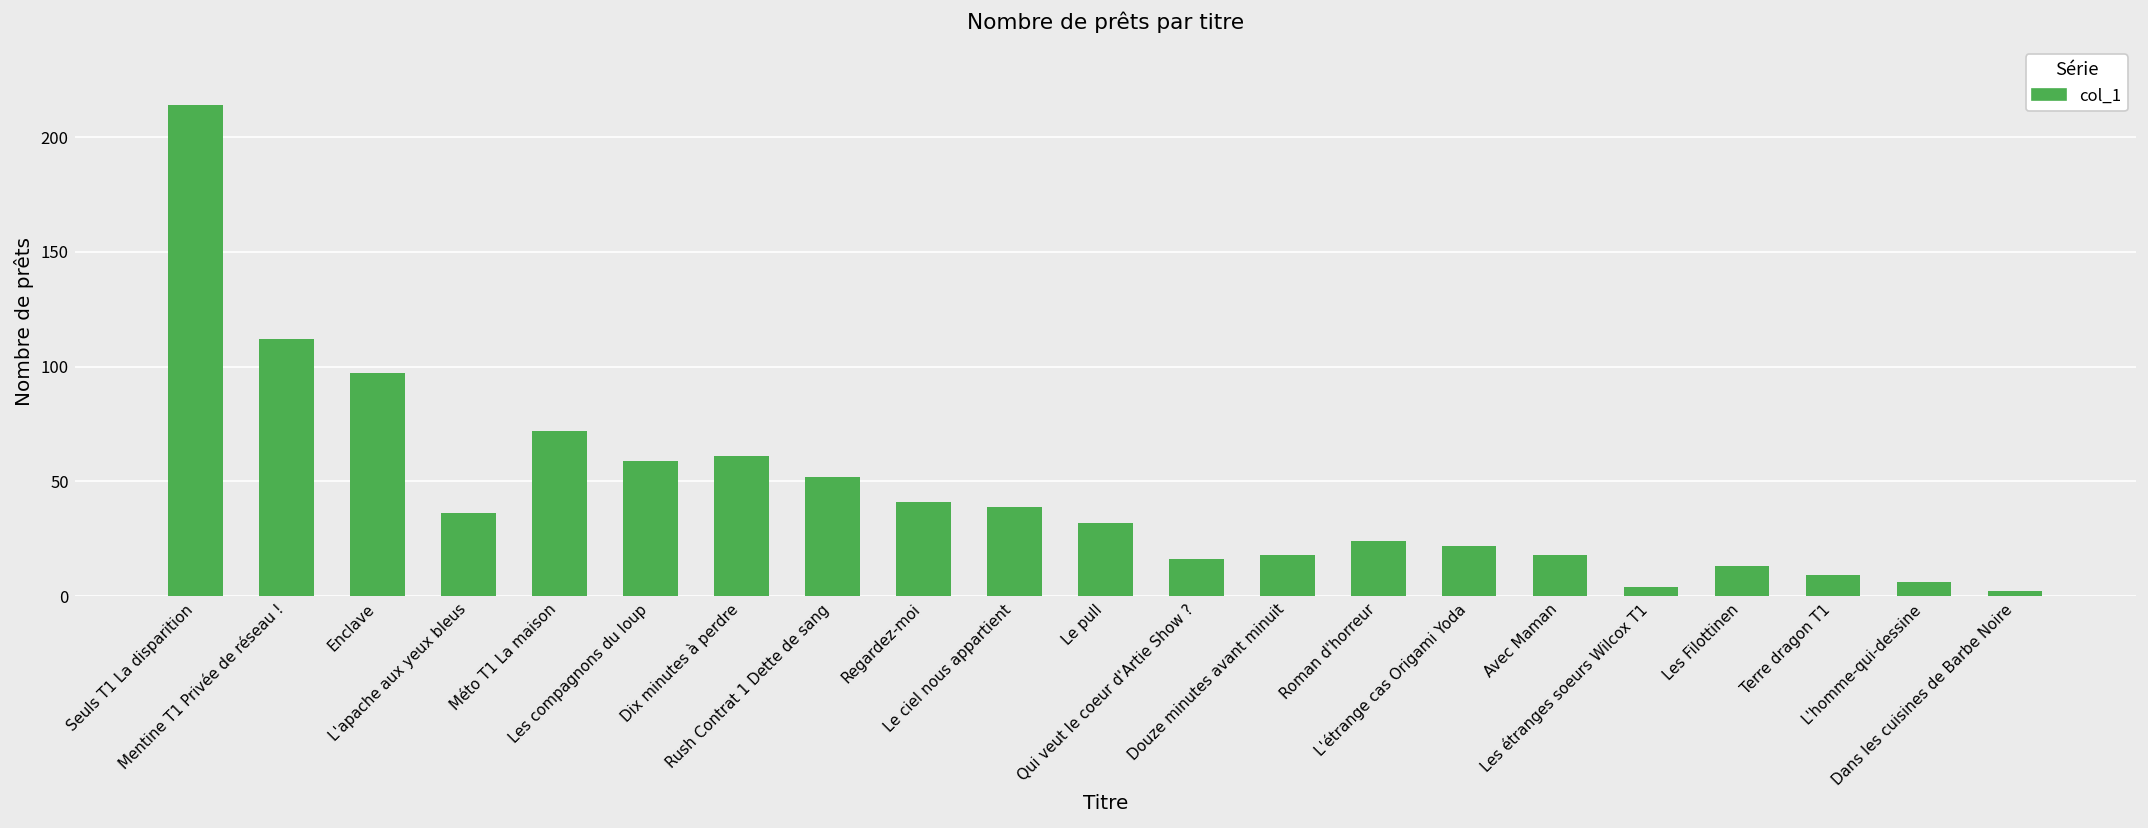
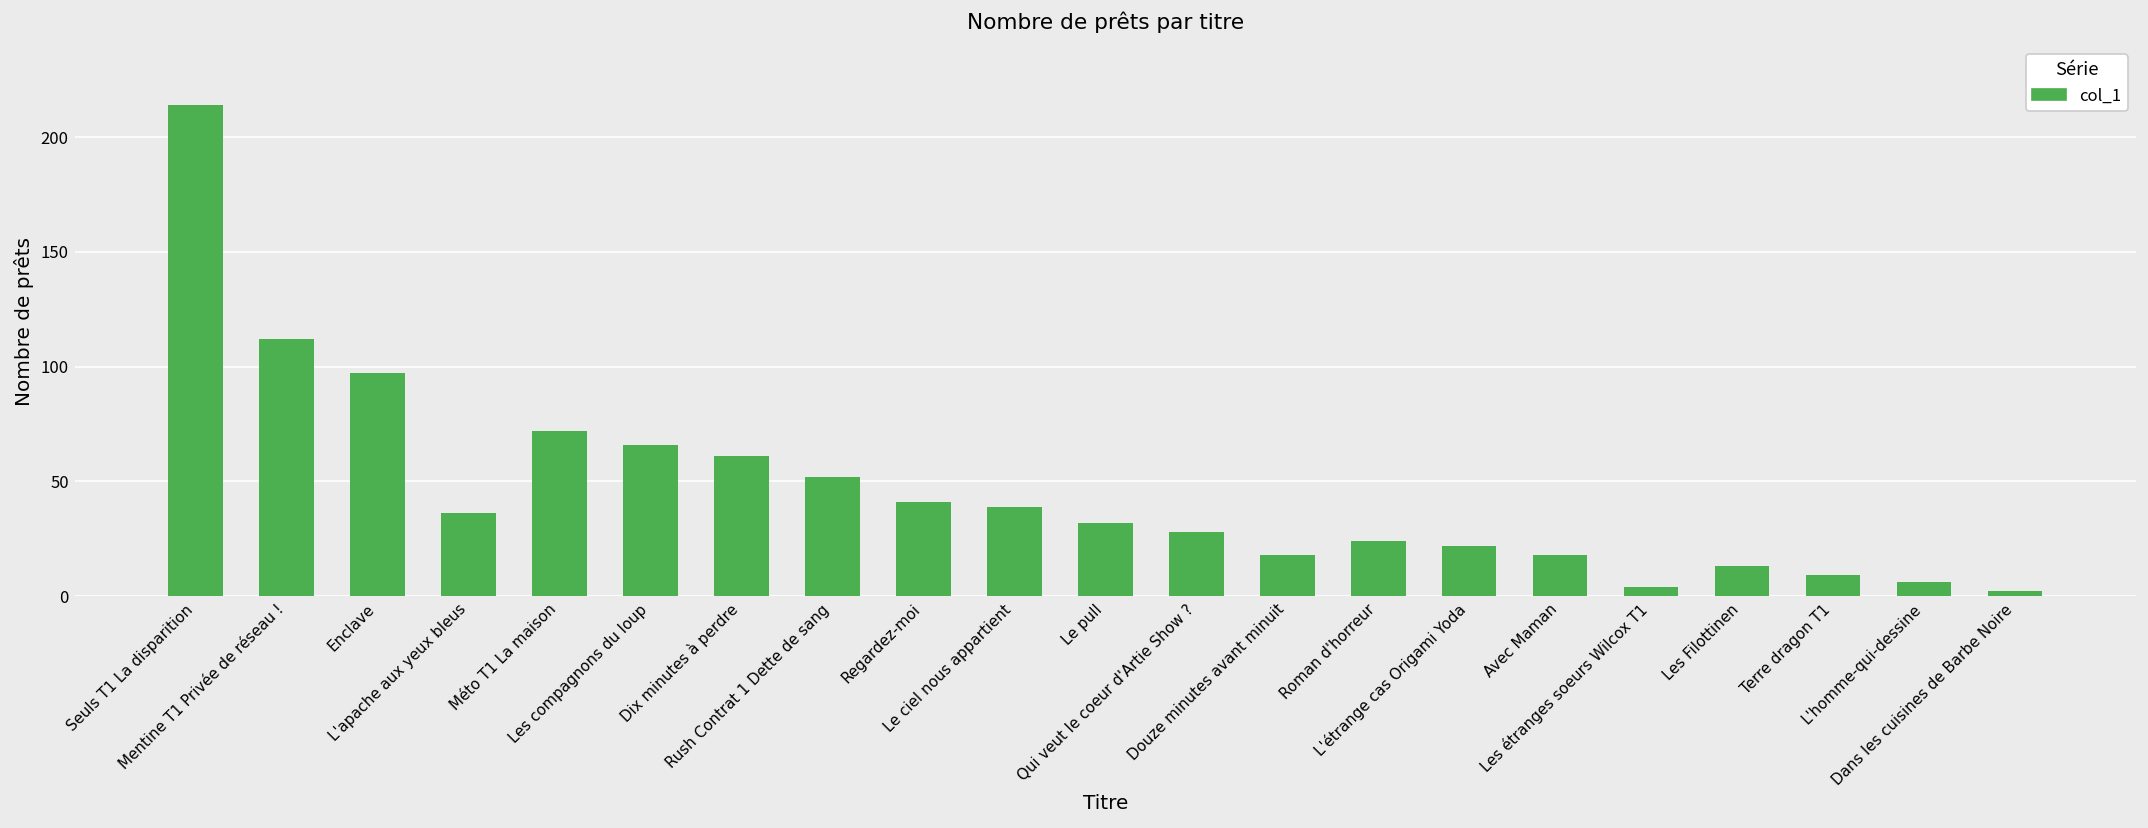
  {
    "Seuls T1 La disparition": 214,
    "Mentine T1 Privée de réseau !": 112,
    "Enclave": 97,
    "L'apache aux yeux bleus": 36,
    "Méto T1 La maison": 72,
-   "Les compagnons du loup": 59,
+   "Les compagnons du loup": 66,
    "Dix minutes à perdre": 61,
    "Rush Contrat 1 Dette de sang": 52,
    "Regardez-moi": 41,
    "Le ciel nous appartient": 39,
    "Le pull": 32,
-   "Qui veut le coeur d'Artie Show ?": 16,
+   "Qui veut le coeur d'Artie Show ?": 28,
    "Douze minutes avant minuit": 18,
    "Roman d'horreur": 24,
    "L'étrange cas Origami Yoda": 22,
    "Avec Maman": 18,
    "Les étranges soeurs Wilcox T1": 4,
    "Les Filottinen": 13,
    "Terre dragon T1": 9,
    "L'homme-qui-dessine": 6,
    "Dans les cuisines de Barbe Noire": 2
  }
